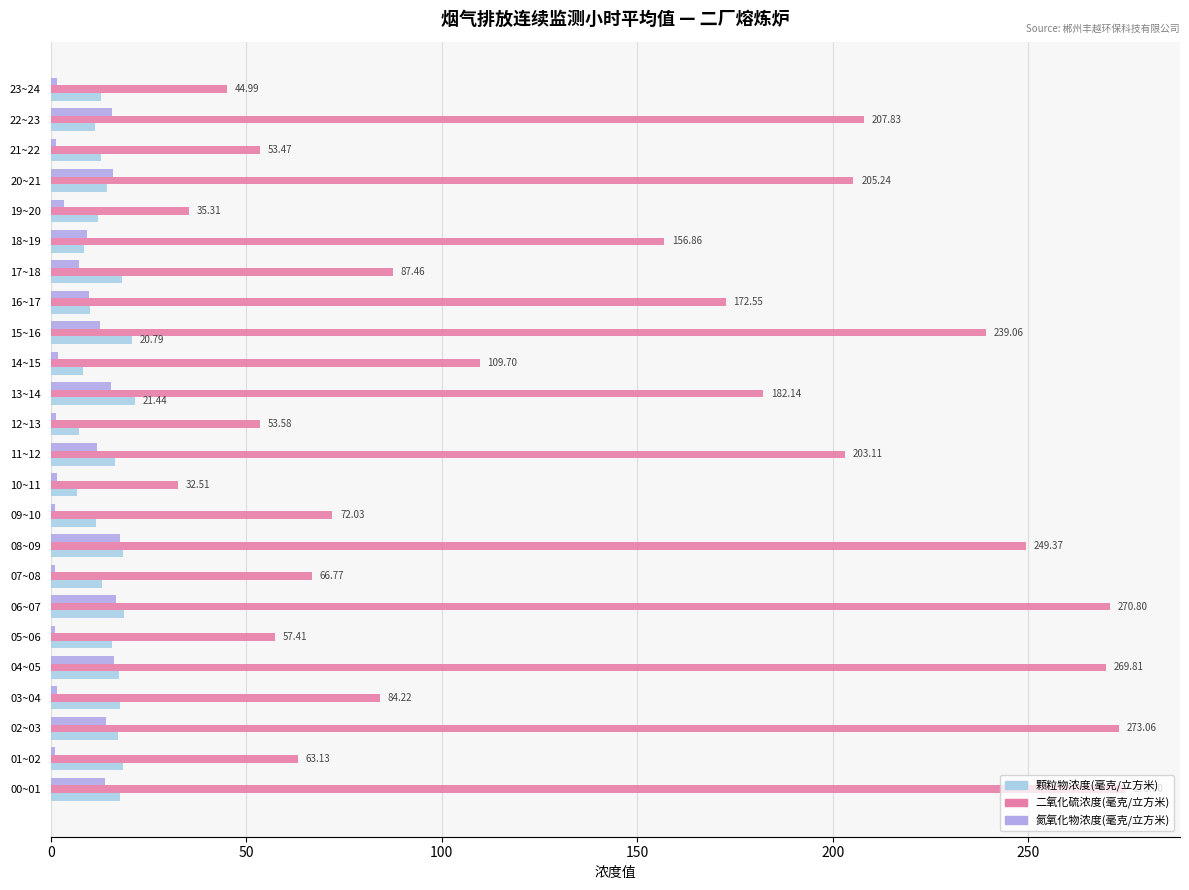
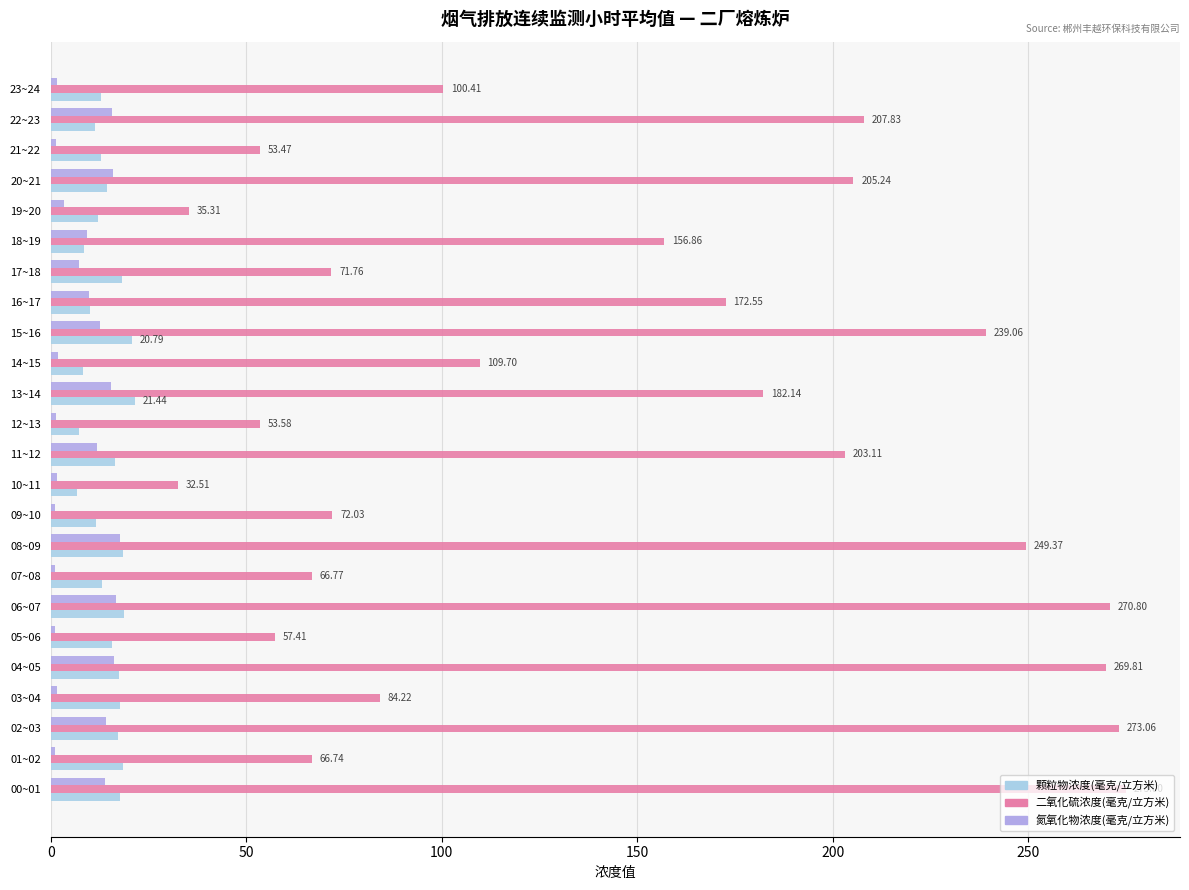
  {
    "二氧化硫浓度(毫克/立方米)": {
-     "23~24": 44.99,
+     "23~24": 100.41,
      "22~23": 207.83,
      "21~22": 53.47,
      "20~21": 205.24,
      "19~20": 35.31,
      "18~19": 156.86,
-     "17~18": 87.46,
+     "17~18": 71.76,
      "16~17": 172.55,
      "15~16": 239.06,
      "14~15": 109.70,
      "13~14": 182.14,
      "12~13": 53.58,
      "11~12": 203.11,
      "10~11": 32.51,
      "09~10": 72.03,
      "08~09": 249.37,
      "07~08": 66.77,
      "06~07": 270.80,
      "05~06": 57.41,
      "04~05": 269.81,
      "03~04": 84.22,
      "02~03": 273.06,
-     "01~02": 63.13
+     "01~02": 66.74
    }
  }
